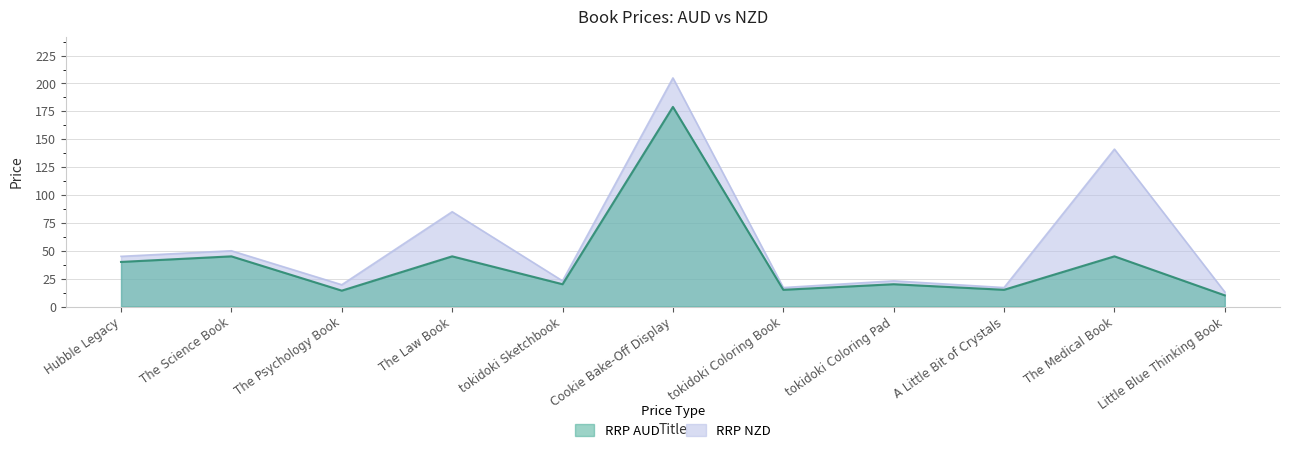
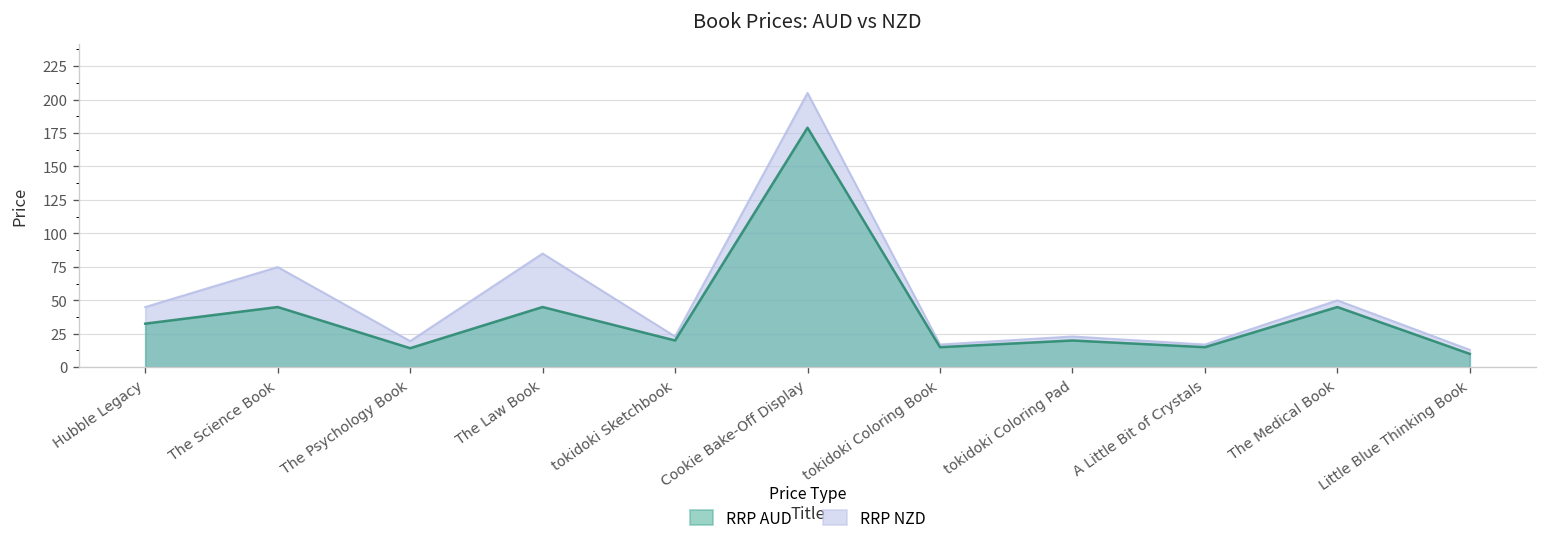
  {
    "RRP NZD": {
      "Hubble Legacy": 45,
-     "The Science Book": 50,
+     "The Science Book": 75,
      "The Psychology Book": 20,
      "The Law Book": 85,
      "tokidoki Sketchbook": 23,
      "Cookie Bake-Off Display": 205,
      "tokidoki Coloring Pad": 23,
-     "The Medical Book": 141,
+     "The Medical Book": 50,
      "Little Blue Thinking Book": 13
    },
    "RRP AUD": {
-     "Hubble Legacy": 40,
+     "Hubble Legacy": 33,
      "The Science Book": 45,
      "The Psychology Book": 14,
      "The Law Book": 45,
      "tokidoki Sketchbook": 20,
      "Cookie Bake-Off Display": 179,
      "tokidoki Coloring Pad": 20,
      "The Medical Book": 45,
      "Little Blue Thinking Book": 10
    }
  }
